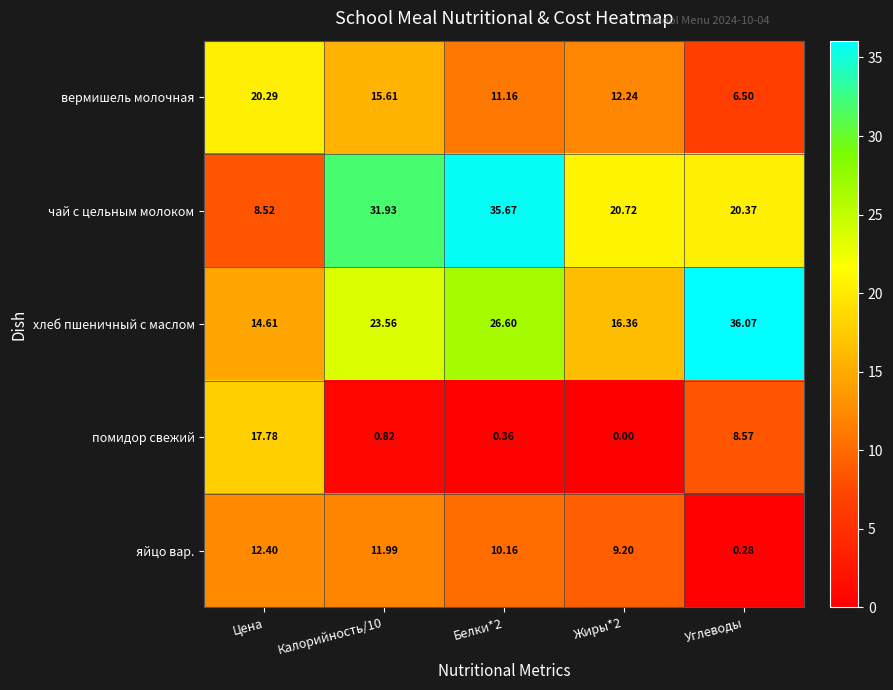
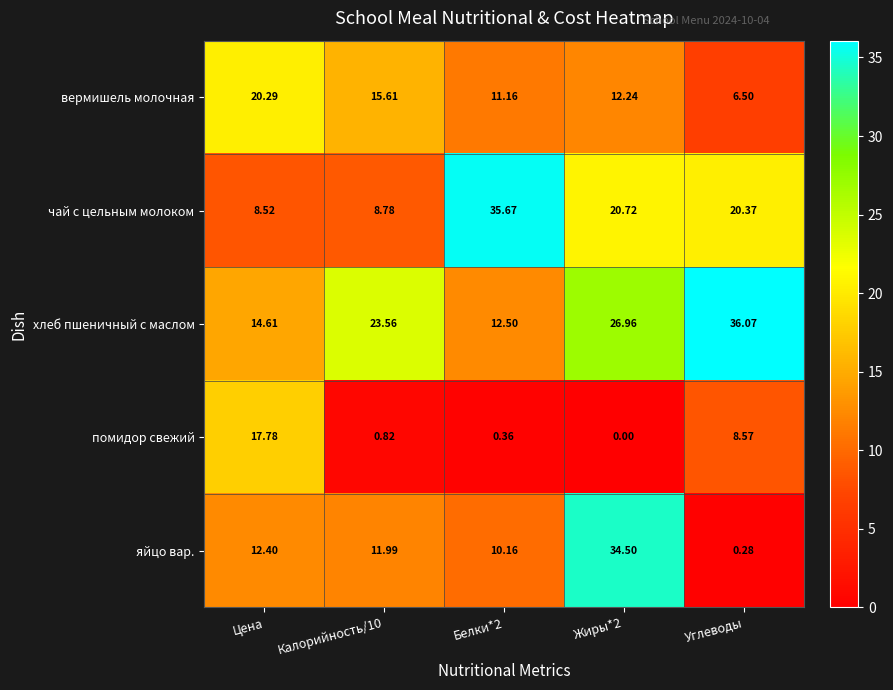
  {
    "вермишель молочная": {
      "Цена": 20.29,
      "Калорийность/10": 15.61,
      "Белки*2": 11.16,
      "Жиры*2": 12.24,
      "Углеводы": 6.50
    },
    "чай с цельным молоком": {
      "Цена": 8.52,
-     "Калорийность/10": 31.93,
+     "Калорийность/10": 8.78,
      "Белки*2": 35.67,
      "Жиры*2": 20.72,
      "Углеводы": 20.37
    },
    "хлеб пшеничный с маслом": {
      "Цена": 14.61,
      "Калорийность/10": 23.56,
-     "Белки*2": 26.60,
-     "Жиры*2": 16.36,
+     "Белки*2": 12.50,
+     "Жиры*2": 26.96,
      "Углеводы": 36.07
    },
    "помидор свежий": {
      "Цена": 17.78,
      "Калорийность/10": 0.82,
      "Белки*2": 0.36,
      "Жиры*2": 0.00,
      "Углеводы": 8.57
    },
    "яйцо вар.": {
      "Цена": 12.40,
      "Калорийность/10": 11.99,
      "Белки*2": 10.16,
-     "Жиры*2": 9.20,
+     "Жиры*2": 34.50,
      "Углеводы": 0.28
    }
  }
